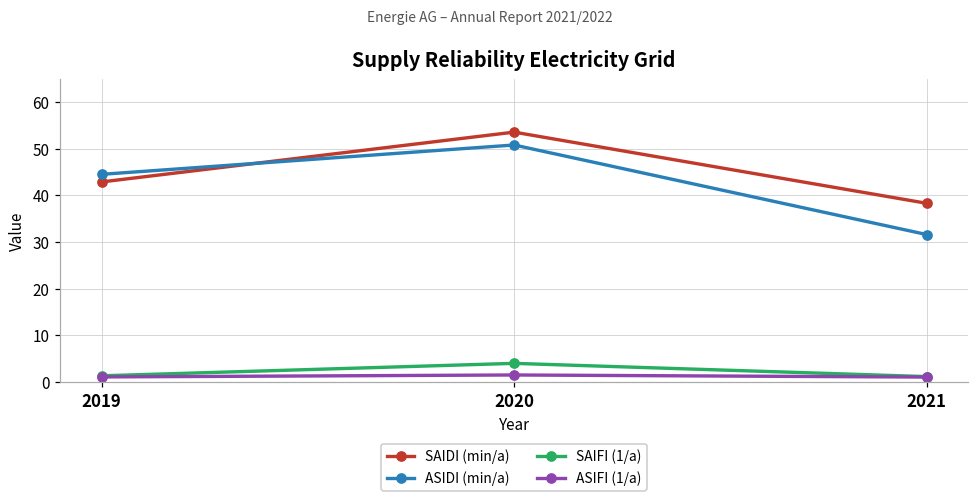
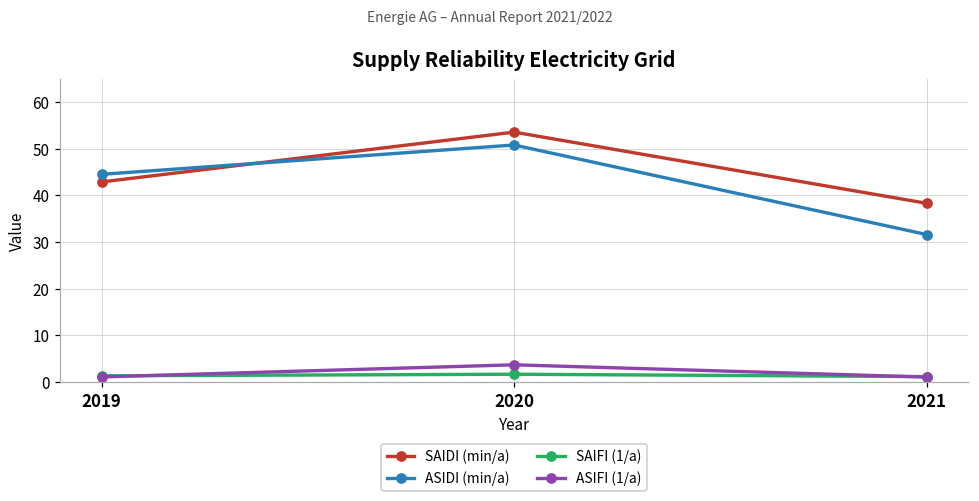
  {
    "SAIDI (min/a)": {
      "2019": 43,
      "2020": 54,
      "2021": 38
    },
    "ASIDI (min/a)": {
      "2019": 45,
      "2020": 51,
      "2021": 32
    },
    "SAIFI (1/a)": {
-     "2020": 4
+     "2020": 2
    },
    "ASIFI (1/a)": {
-     "2020": 2
+     "2020": 4
    }
  }
